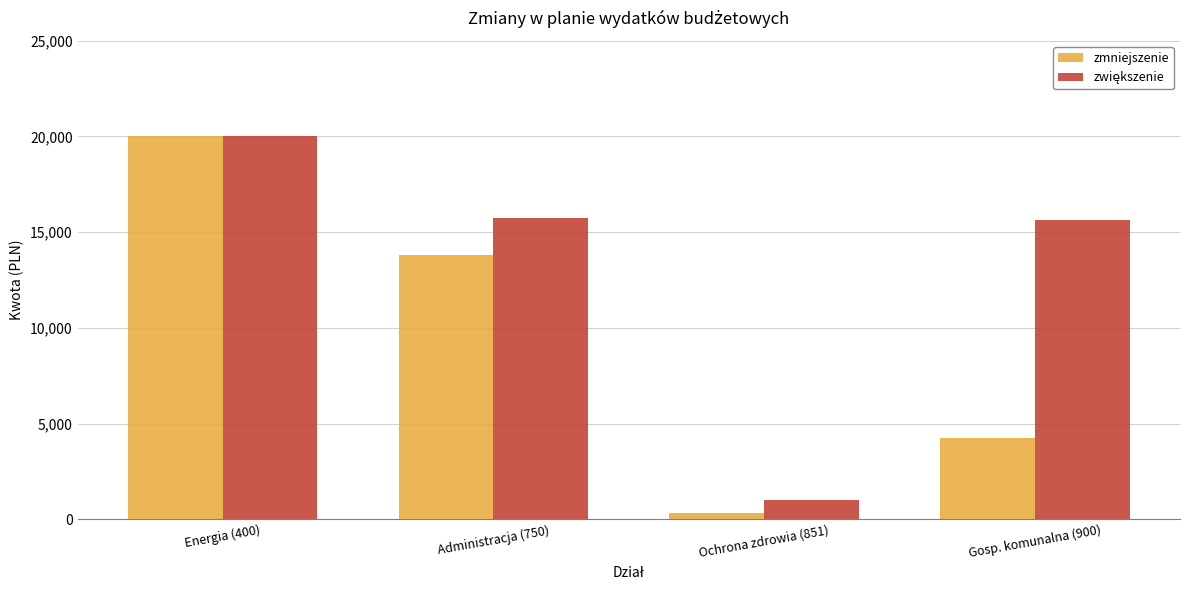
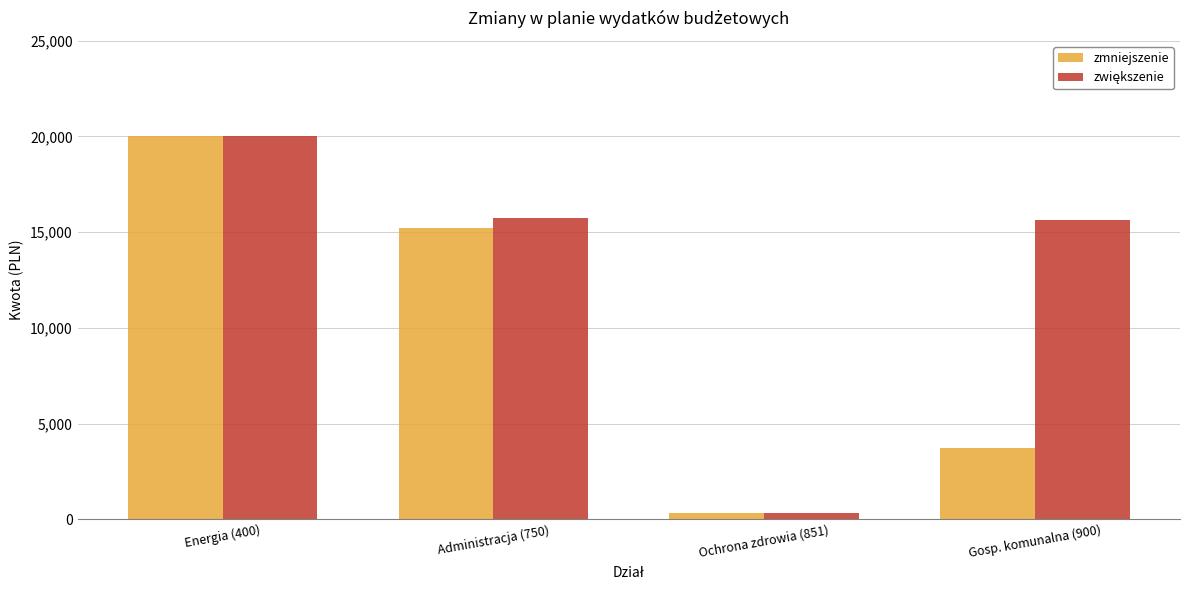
  {
    "zmniejszenie": {
      "Energia (400)": "20,000",
-     "Administracja (750)": "13,800",
+     "Administracja (750)": "15,200",
      "Ochrona zdrowia (851)": "300",
-     "Gosp. komunalna (900)": "4,200"
+     "Gosp. komunalna (900)": "3,700"
    },
    "zwiększenie": {
      "Energia (400)": "20,000",
      "Administracja (750)": "15,800",
-     "Ochrona zdrowia (851)": "1,000",
+     "Ochrona zdrowia (851)": "300",
      "Gosp. komunalna (900)": "15,600"
    }
  }
